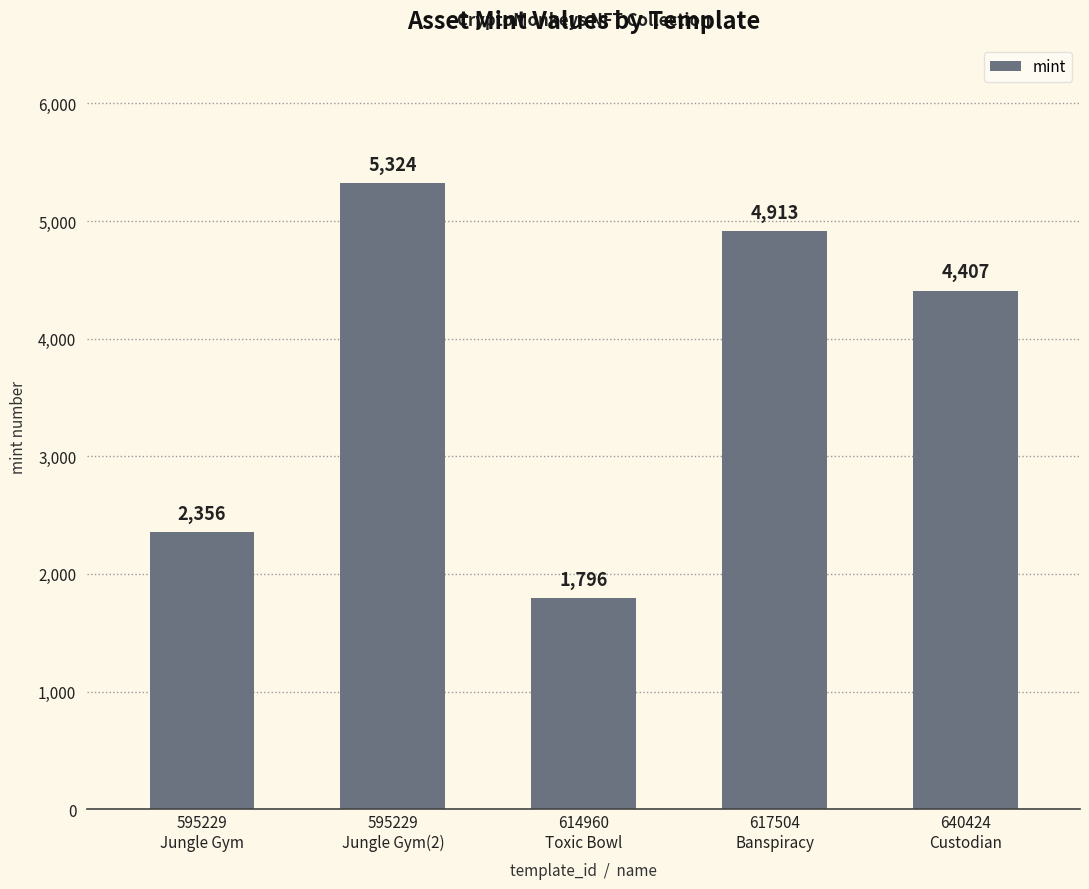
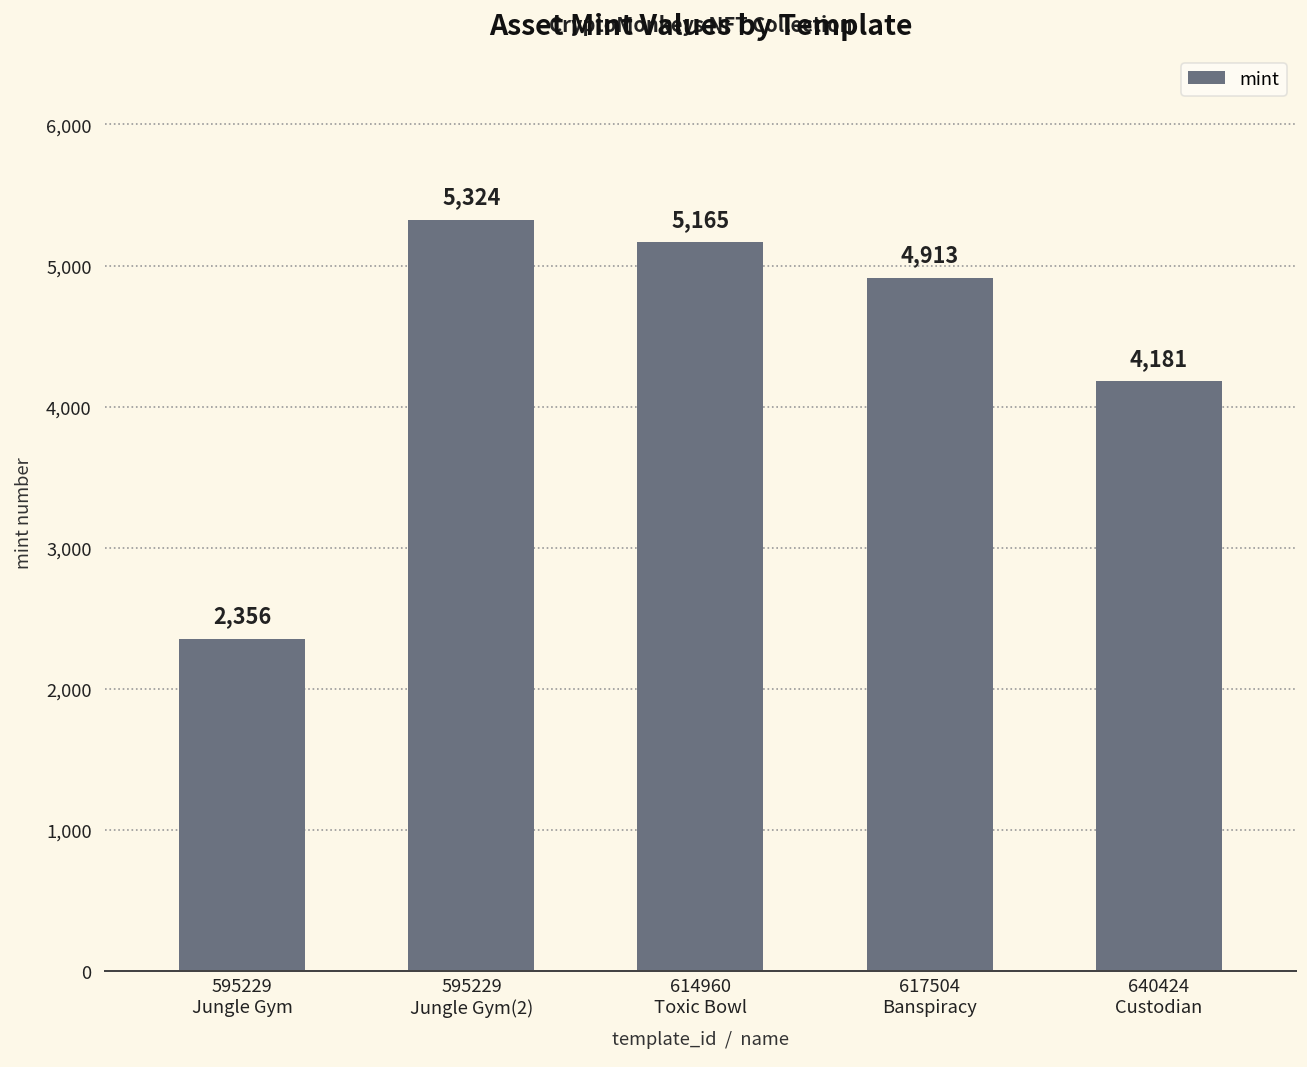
  {
    "595229 Jungle Gym": "2,356",
    "595229 Jungle Gym(2)": "5,324",
-   "614960 Toxic Bowl": "1,796",
+   "614960 Toxic Bowl": "5,165",
    "617504 Banspiracy": "4,913",
-   "640424 Custodian": "4,407"
+   "640424 Custodian": "4,181"
  }
